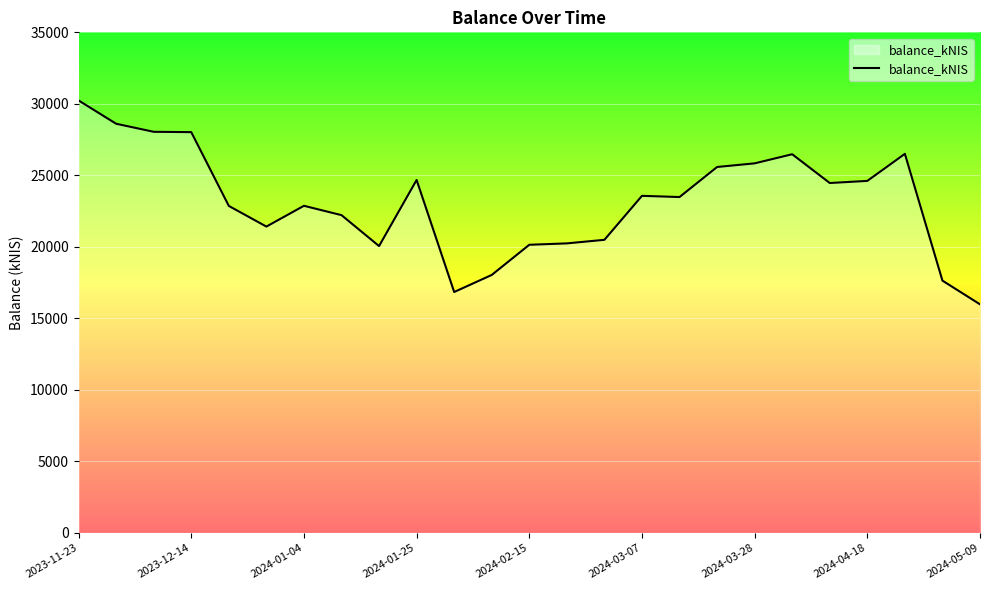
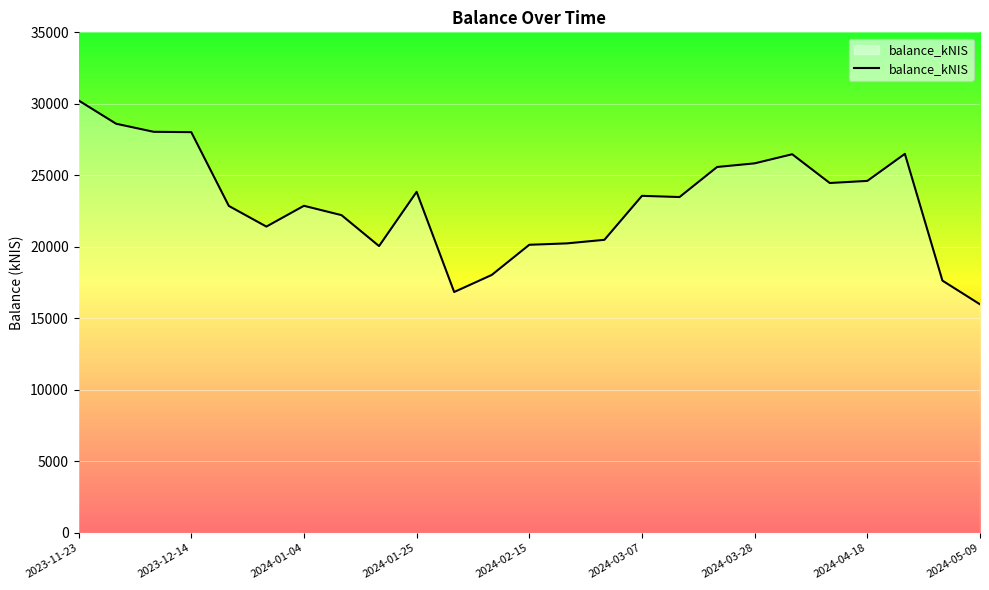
  {
    "2023-11-23": 30200,
    "2023-12-14": 28000,
    "2024-01-04": 22900,
-   "2024-01-25": 24700,
+   "2024-01-25": 23800,
    "2024-02-15": 20100,
    "2024-03-07": 23600,
    "2024-03-28": 25800,
    "2024-04-18": 24600,
    "2024-05-09": 16000
  }
